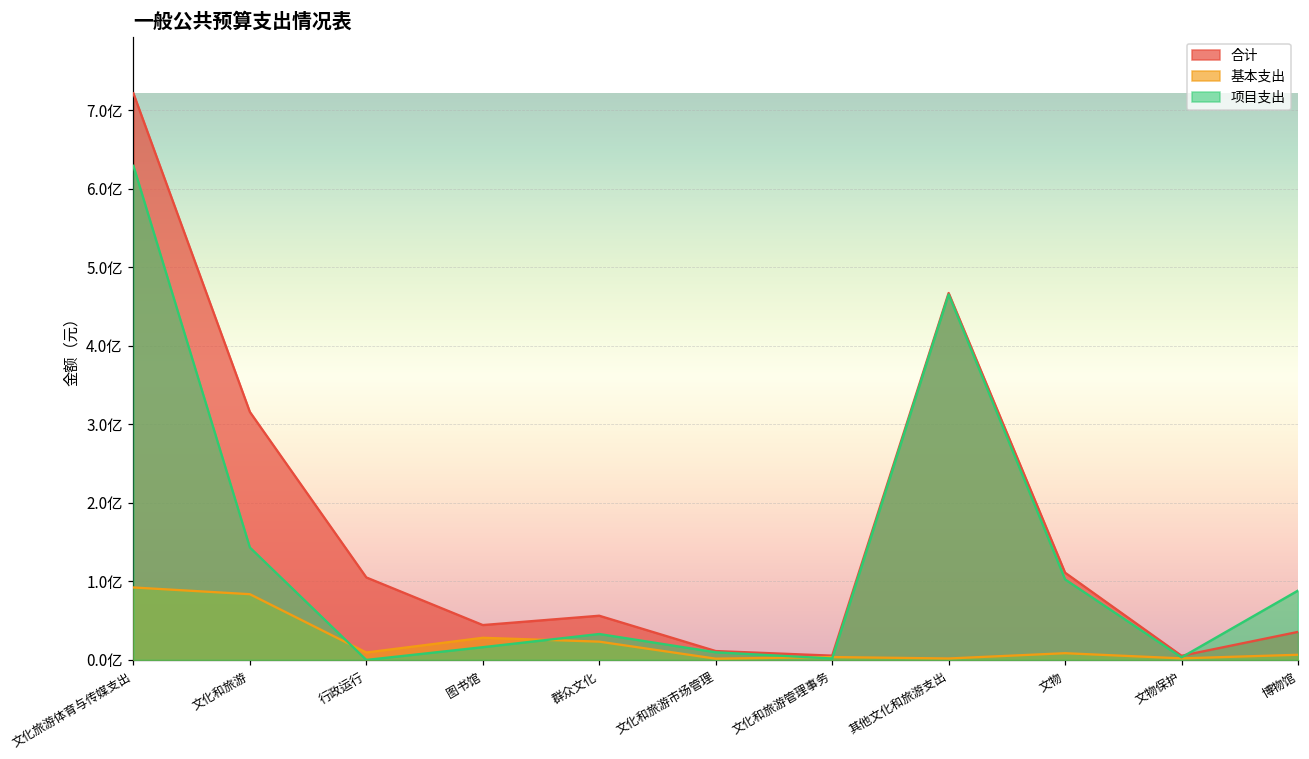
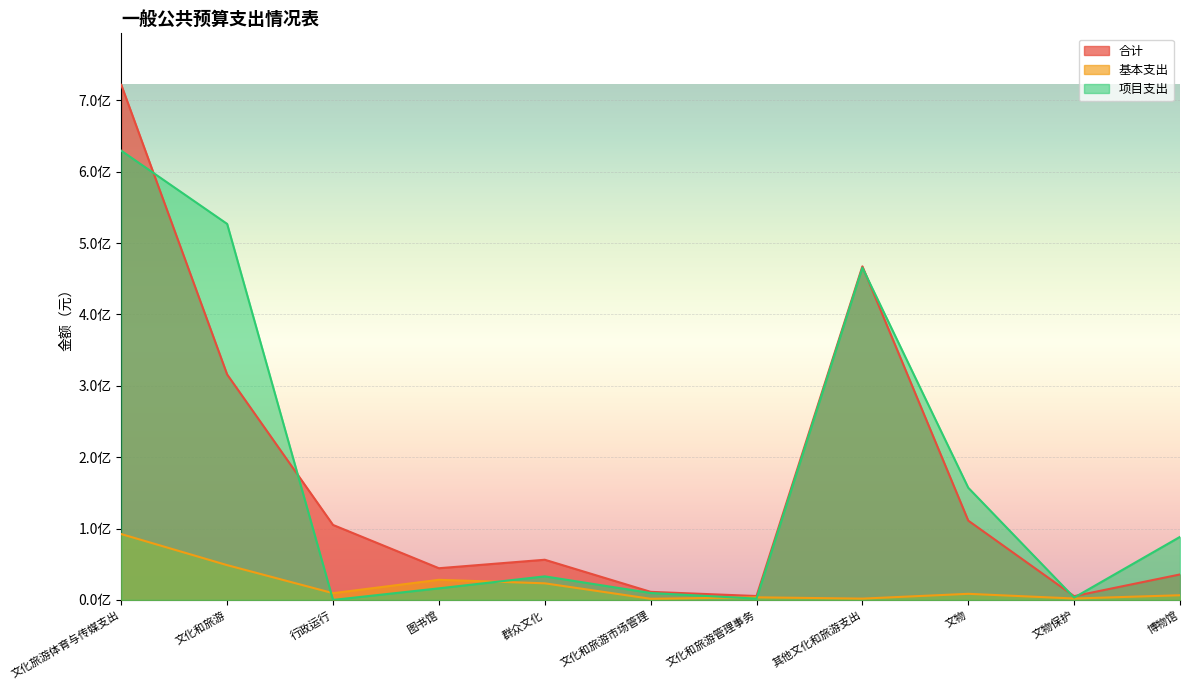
  {
    "合计": {
      "文化旅游体育与传媒支出": "7.2亿",
      "文化和旅游": "3.2亿",
      "行政运行": "1.1亿",
      "图书馆": "0.4亿",
      "群众文化": "0.6亿",
      "文物": "1.1亿",
      "博物馆": "0.4亿"
    },
    "基本支出": {
      "文化旅游体育与传媒支出": "0.9亿",
-     "文化和旅游": "0.8亿",
+     "文化和旅游": "0.5亿",
      "行政运行": "0.1亿",
      "图书馆": "0.3亿",
      "群众文化": "0.2亿",
      "文化和旅游市场管理": "0.0亿",
      "其他文化和旅游支出": "0.0亿",
      "文物": "0.1亿",
      "博物馆": "0.1亿"
    },
    "项目支出": {
      "文化旅游体育与传媒支出": "6.3亿",
-     "文化和旅游": "1.4亿",
+     "文化和旅游": "5.3亿",
      "行政运行": "0.0亿",
      "图书馆": "0.2亿",
      "群众文化": "0.3亿",
-     "文物": "1.0亿",
+     "文物": "1.6亿",
      "博物馆": "0.9亿"
    }
  }
